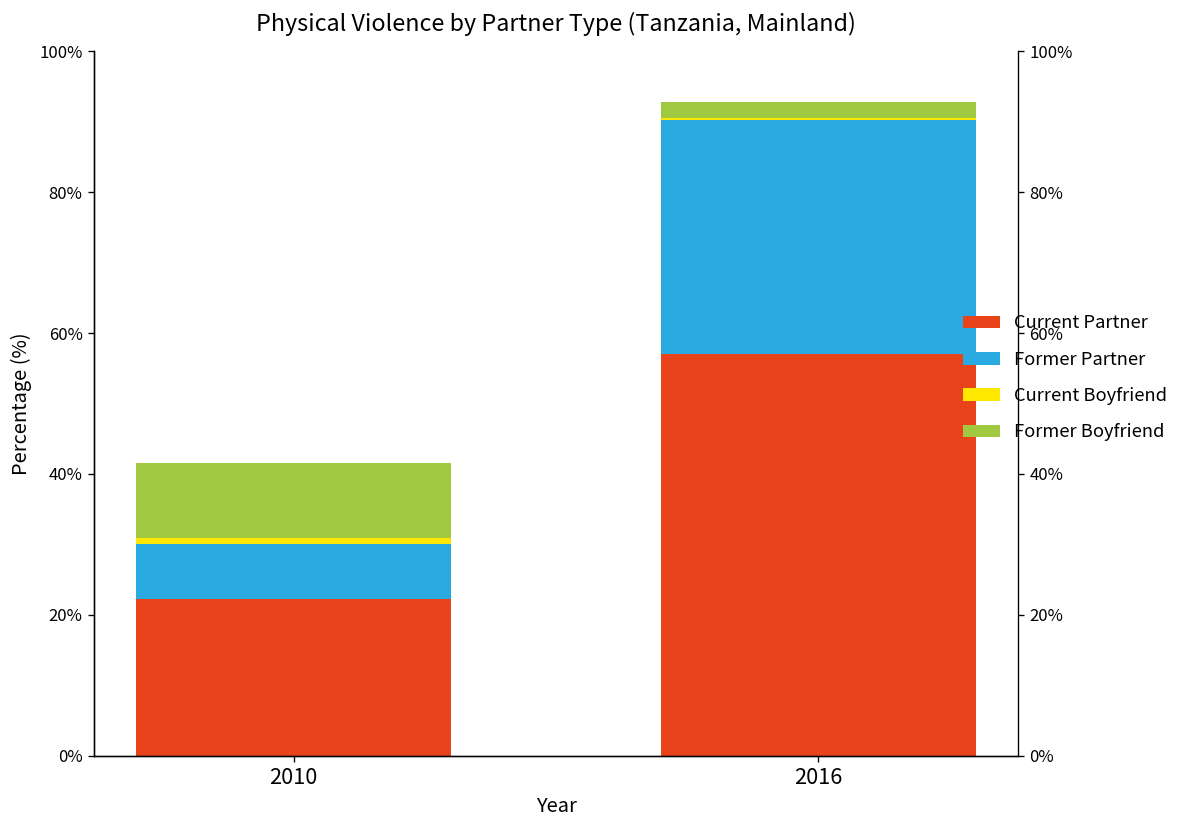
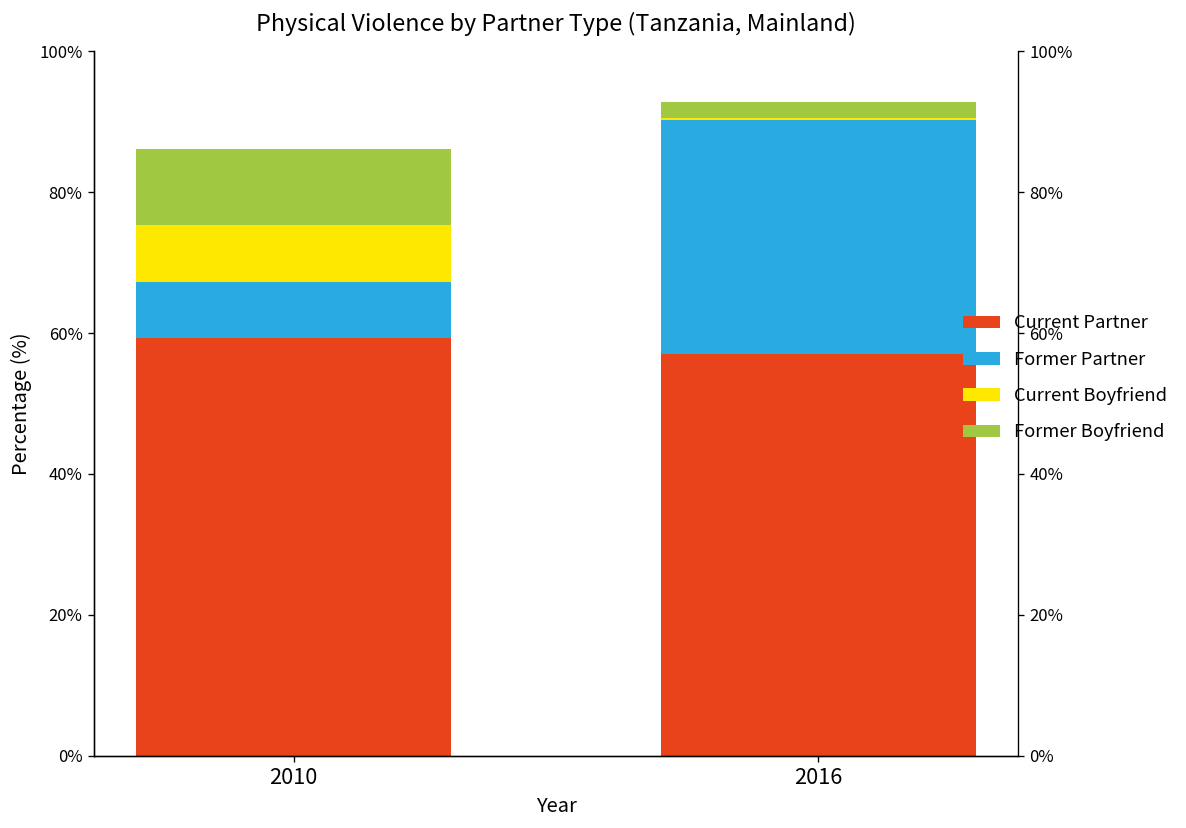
  {
    "Current Partner": {
-     "2010": "22%",
+     "2010": "59%",
      "2016": "57%"
    },
    "Former Partner": {
      "2010": "8%",
      "2016": "33%"
    },
    "Current Boyfriend": {
-     "2010": "1%"
+     "2010": "8%"
    },
    "Former Boyfriend": {
      "2010": "11%",
      "2016": "2%"
    }
  }
